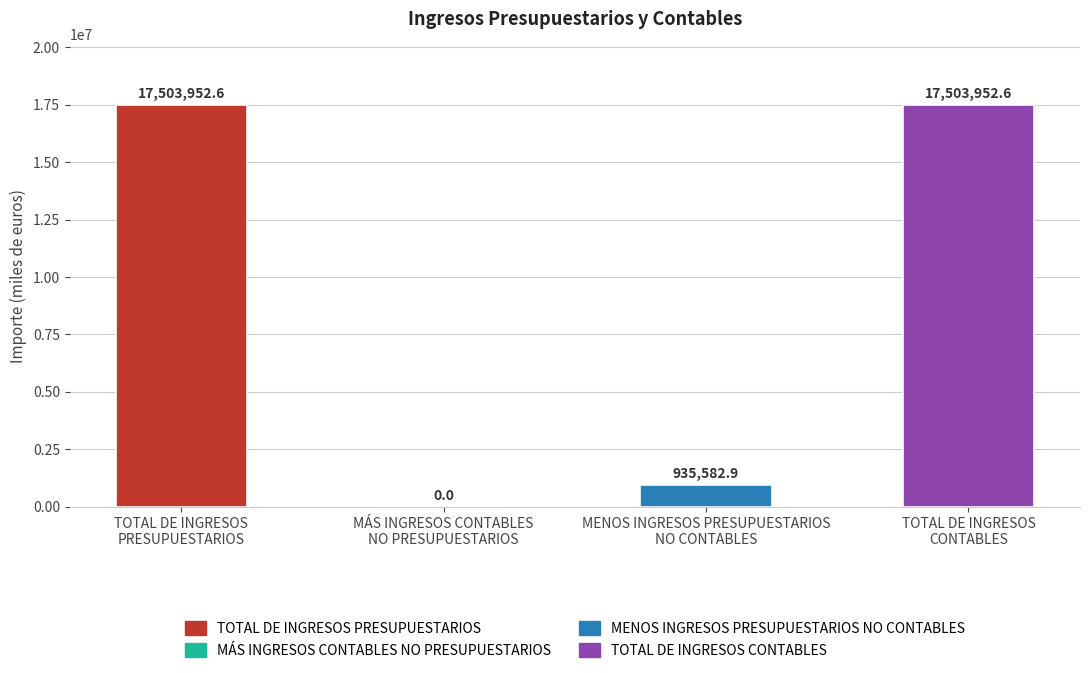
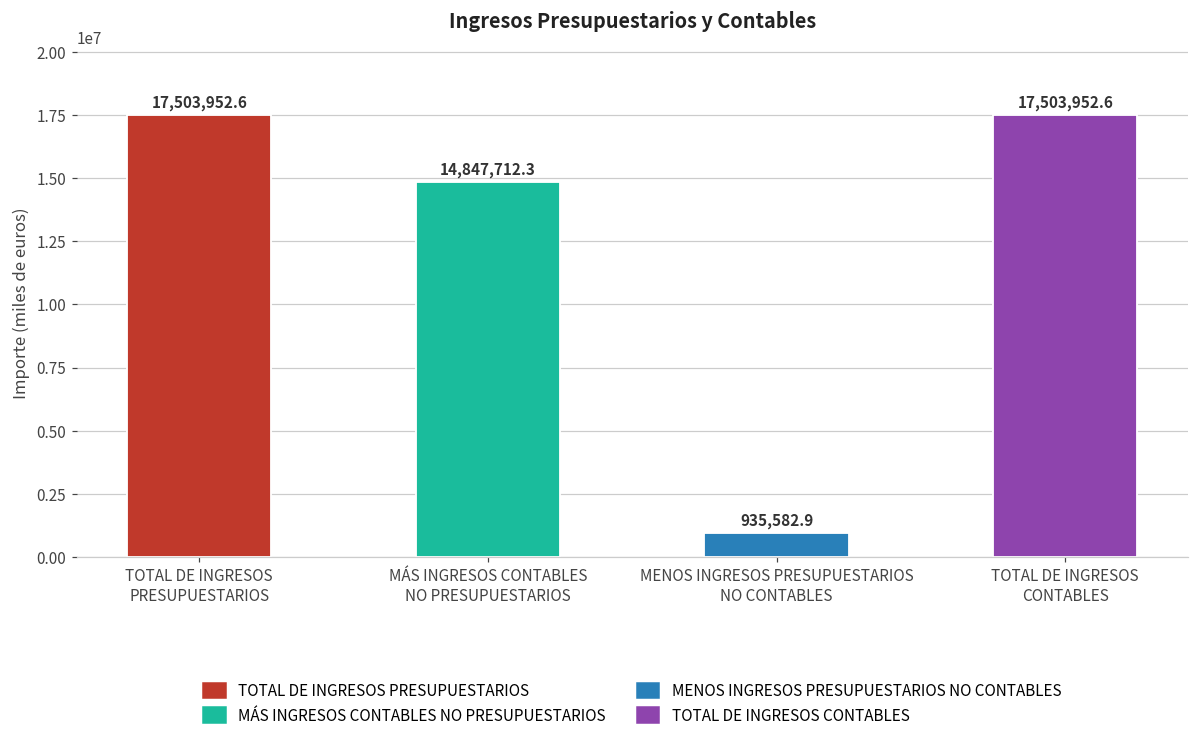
  {
    "TOTAL DE INGRESOS PRESUPUESTARIOS": "17,503,952.6",
-   "MÁS INGRESOS CONTABLES NO PRESUPUESTARIOS": "0.0",
+   "MÁS INGRESOS CONTABLES NO PRESUPUESTARIOS": "14,847,712.3",
    "MENOS INGRESOS PRESUPUESTARIOS NO CONTABLES": "935,582.9",
    "TOTAL DE INGRESOS CONTABLES": "17,503,952.6"
  }
